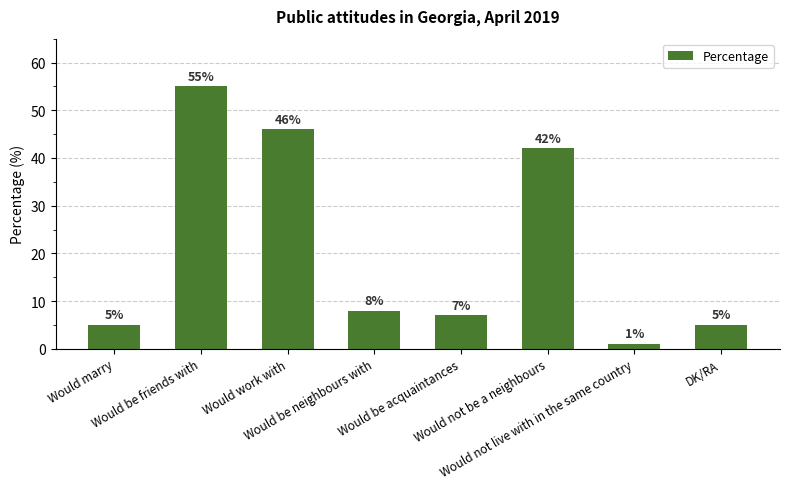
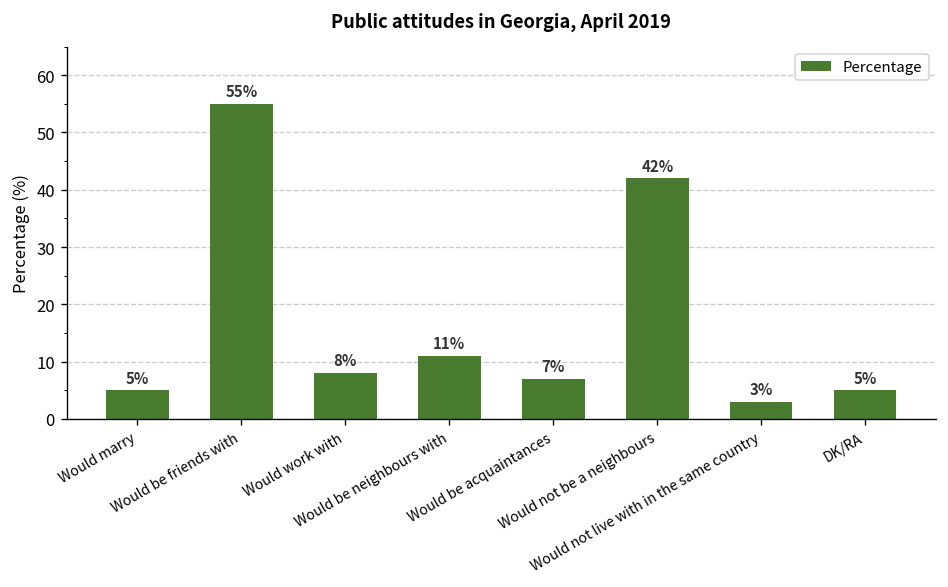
  {
    "Would marry": "5%",
    "Would be friends with": "55%",
-   "Would work with": "46%",
-   "Would be neighbours with": "8%",
+   "Would work with": "8%",
+   "Would be neighbours with": "11%",
    "Would be acquaintances": "7%",
    "Would not be a neighbours": "42%",
-   "Would not live with in the same country": "1%",
+   "Would not live with in the same country": "3%",
    "DK/RA": "5%"
  }
